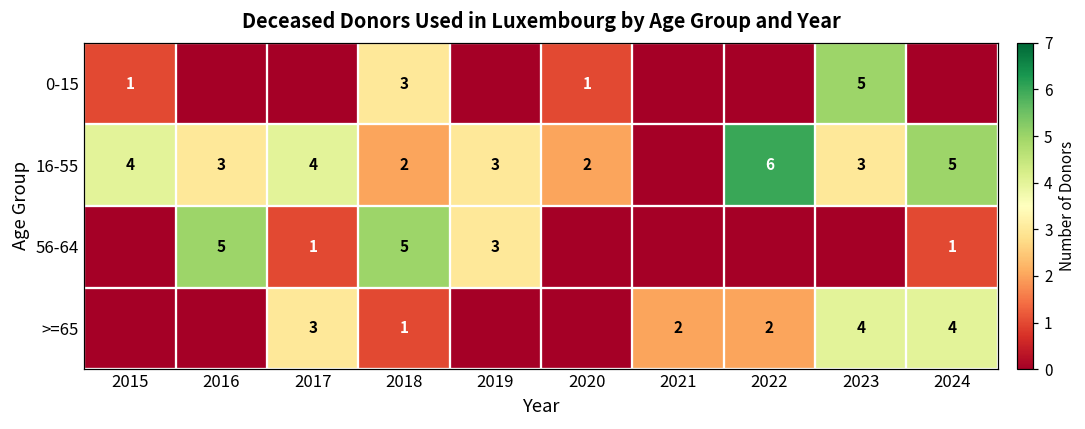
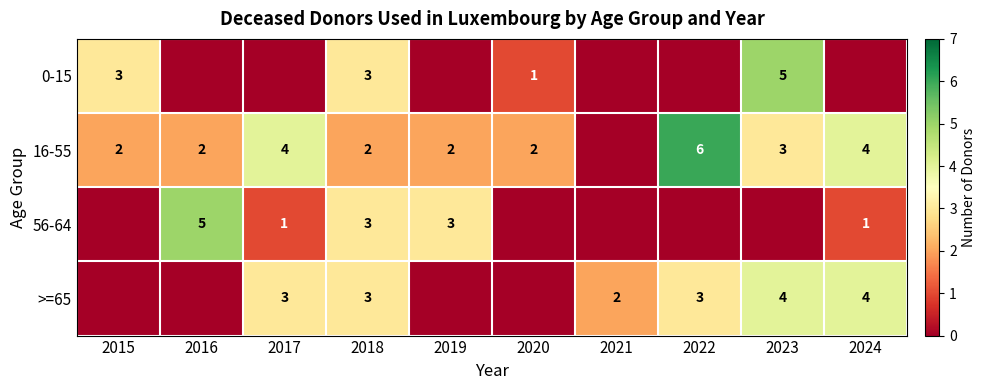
  {
    "0-15": {
-     "2015": 1,
+     "2015": 3,
      "2018": 3,
      "2020": 1,
      "2023": 5
    },
    "16-55": {
-     "2015": 4,
-     "2016": 3,
+     "2015": 2,
+     "2016": 2,
      "2017": 4,
      "2018": 2,
-     "2019": 3,
+     "2019": 2,
      "2020": 2,
      "2022": 6,
      "2023": 3,
-     "2024": 5
+     "2024": 4
    },
    "56-64": {
      "2016": 5,
      "2017": 1,
-     "2018": 5,
+     "2018": 3,
      "2019": 3,
      "2024": 1
    },
    ">=65": {
      "2017": 3,
-     "2018": 1,
+     "2018": 3,
      "2021": 2,
-     "2022": 2,
+     "2022": 3,
      "2023": 4,
      "2024": 4
    }
  }
